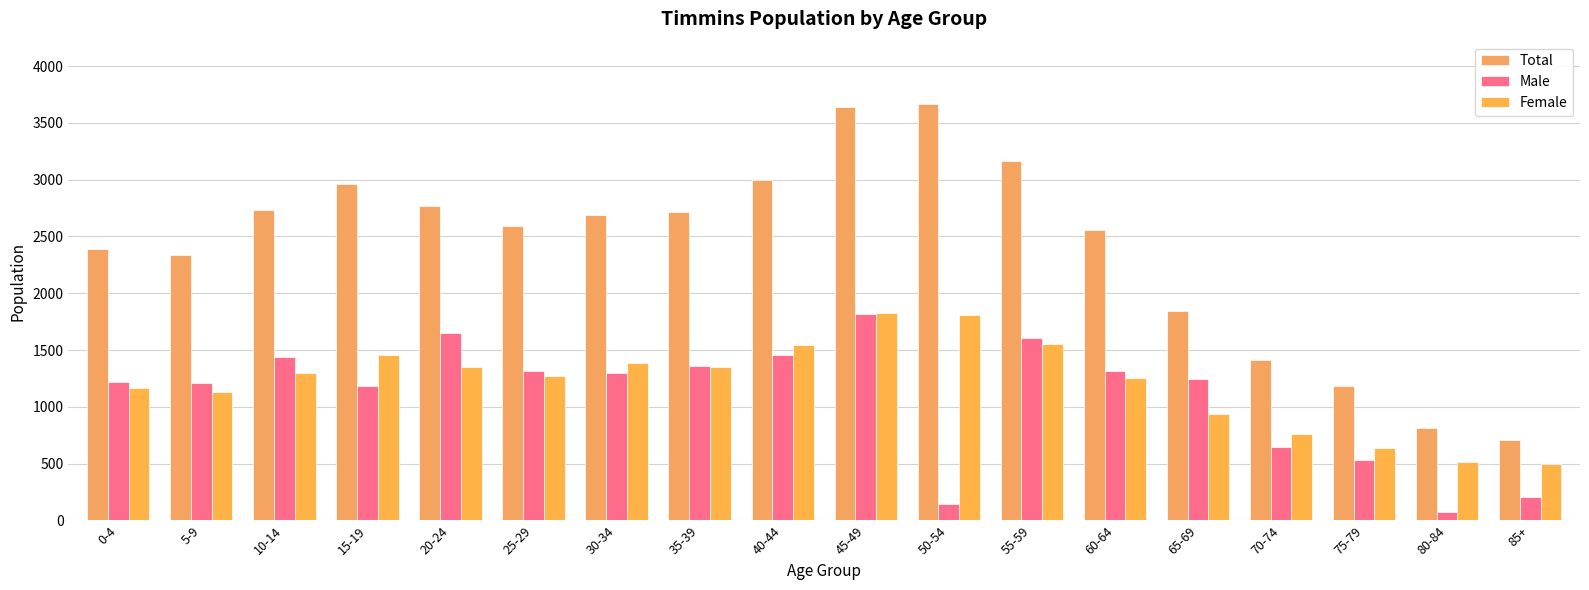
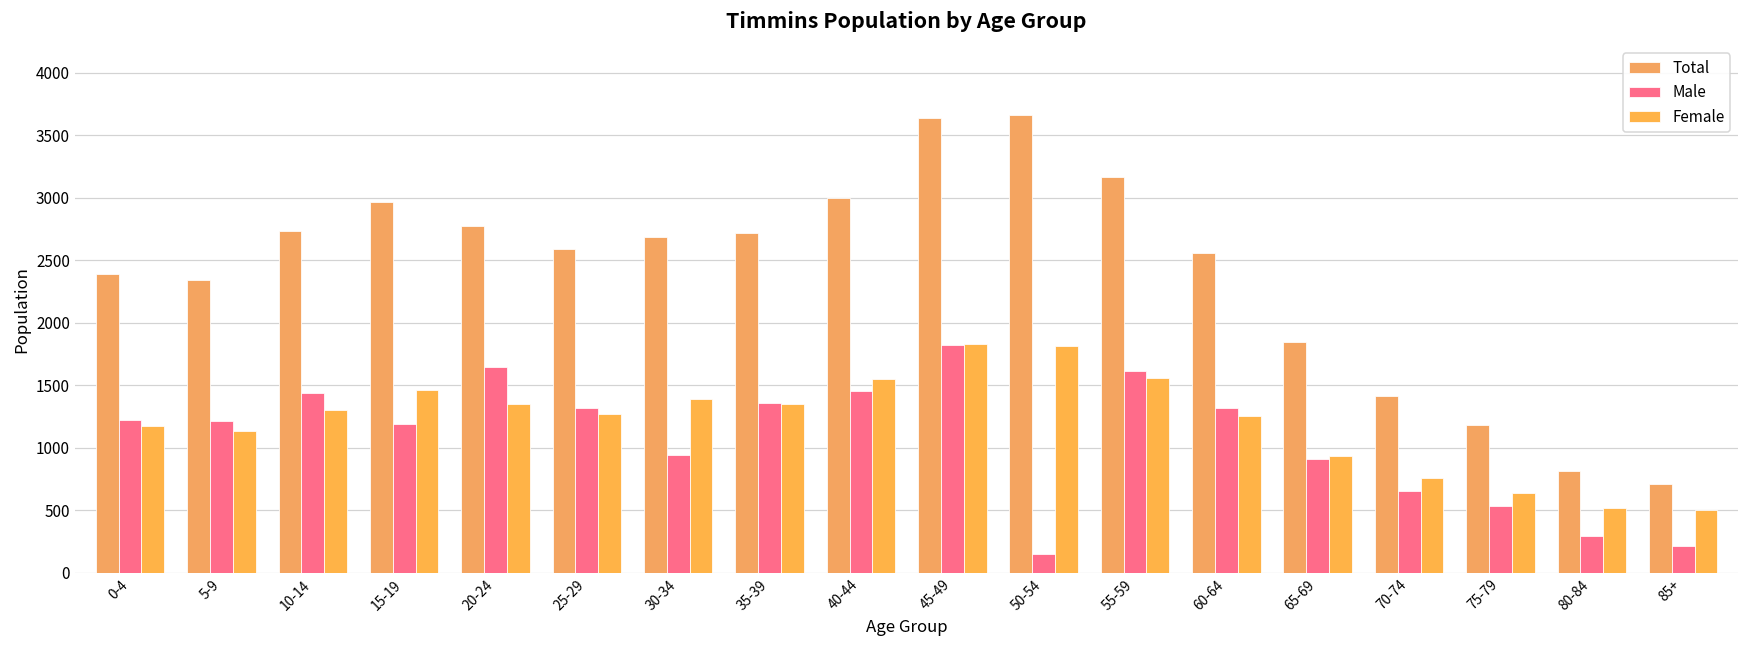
  {
    "Male": {
      "0-4": 1220,
      "5-9": 1210,
      "10-14": 1440,
      "15-19": 1190,
      "20-24": 1650,
      "25-29": 1320,
-     "30-34": 1300,
+     "30-34": 940,
      "35-39": 1360,
      "40-44": 1460,
      "45-49": 1820,
      "50-54": 150,
      "55-59": 1610,
      "60-64": 1320,
-     "65-69": 1240,
+     "65-69": 910,
      "70-74": 650,
      "75-79": 540,
-     "80-84": 80,
+     "80-84": 300,
      "85+": 210
    }
  }
